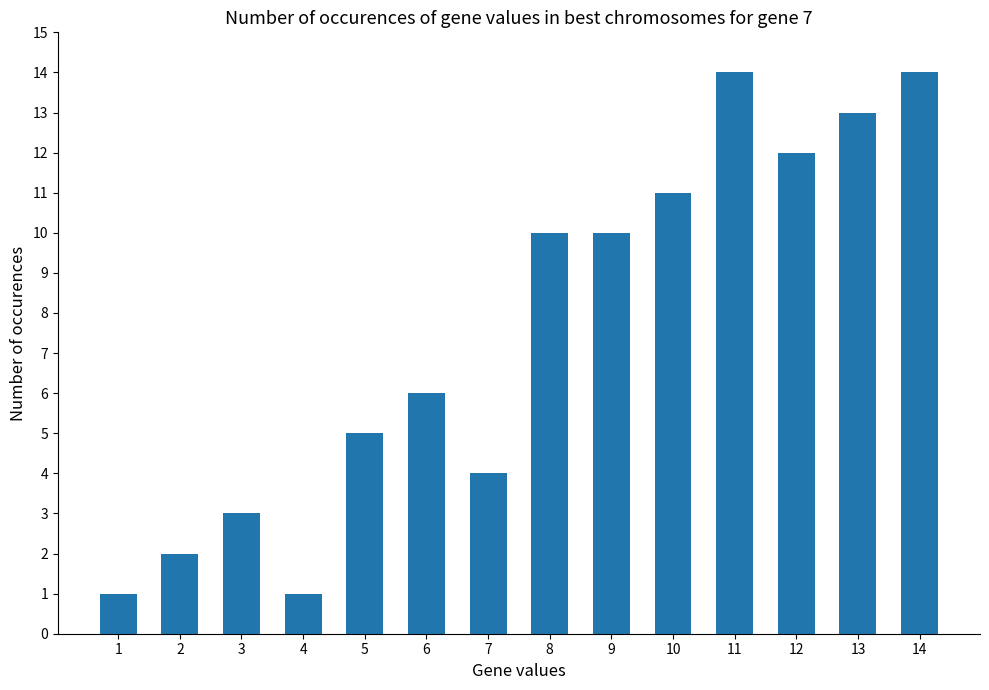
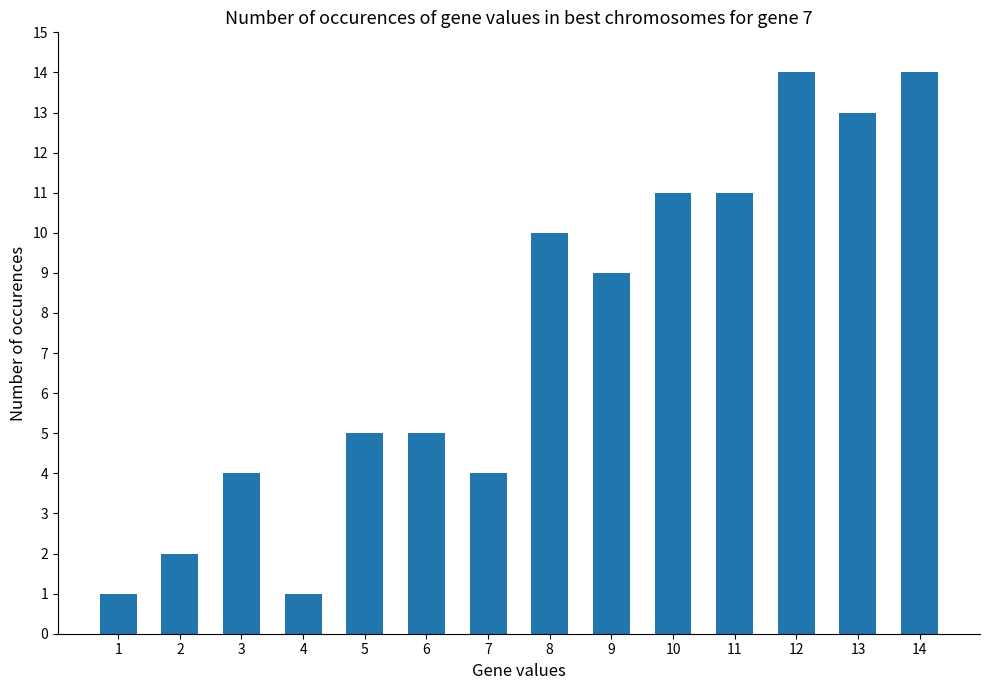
  {
    "1": 1,
    "2": 2,
-   "3": 3,
+   "3": 4,
    "4": 1,
    "5": 5,
-   "6": 6,
+   "6": 5,
    "7": 4,
    "8": 10,
-   "9": 10,
+   "9": 9,
    "10": 11,
-   "11": 14,
-   "12": 12,
+   "11": 11,
+   "12": 14,
    "13": 13,
    "14": 14
  }
